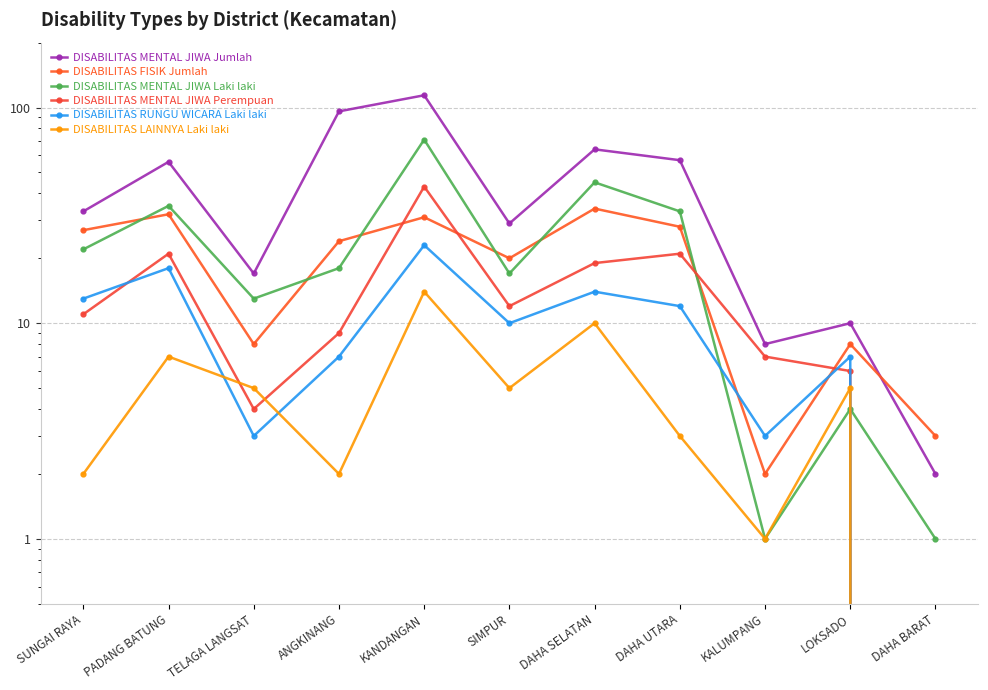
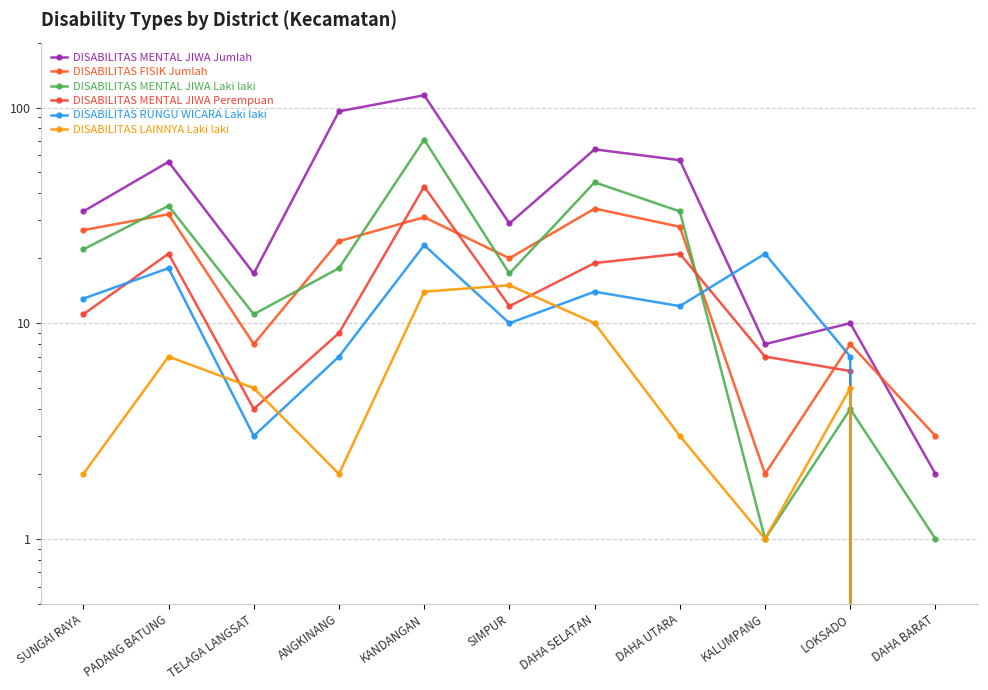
  {
    "DISABILITAS MENTAL JIWA Jumlah": {
      "SUNGAI RAYA": 33,
      "PADANG BATUNG": 56,
      "TELAGA LANGSAT": 17,
      "ANGKINANG": 100,
      "KANDANGAN": 110,
      "SIMPUR": 29,
      "DAHA SELATAN": 64,
      "DAHA UTARA": 57,
      "KALUMPANG": 8,
      "LOKSADO": 10,
      "DAHA BARAT": 2
    },
    "DISABILITAS MENTAL JIWA Laki laki": {
      "SUNGAI RAYA": 22,
      "PADANG BATUNG": 35,
-     "TELAGA LANGSAT": 13,
+     "TELAGA LANGSAT": 11,
      "ANGKINANG": 18,
      "KANDANGAN": 71,
      "SIMPUR": 17,
      "DAHA SELATAN": 45,
      "DAHA UTARA": 33,
      "LOKSADO": 4,
      "DAHA BARAT": 1
    },
    "DISABILITAS RUNGU WICARA Laki laki": {
      "SUNGAI RAYA": 13,
      "PADANG BATUNG": 18,
      "TELAGA LANGSAT": 3,
      "ANGKINANG": 7,
      "KANDANGAN": 23,
      "SIMPUR": 10,
      "DAHA SELATAN": 14,
      "DAHA UTARA": 12,
-     "KALUMPANG": 3,
+     "KALUMPANG": 21,
      "LOKSADO": 7
    },
    "DISABILITAS LAINNYA Laki laki": {
      "SUNGAI RAYA": 2,
      "PADANG BATUNG": 7,
      "TELAGA LANGSAT": 5,
      "ANGKINANG": 2,
      "KANDANGAN": 14,
-     "SIMPUR": 5,
+     "SIMPUR": 15,
      "DAHA SELATAN": 10,
      "DAHA UTARA": 3,
      "LOKSADO": 5
    }
  }
